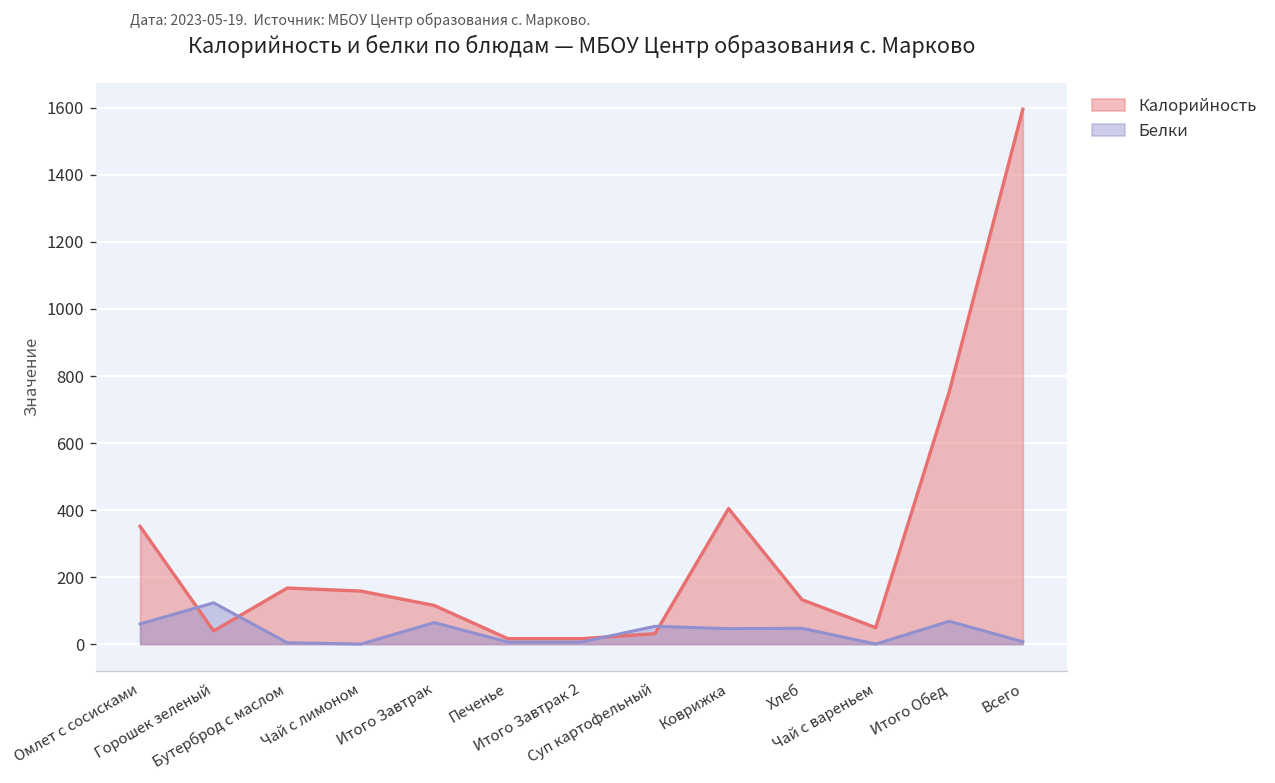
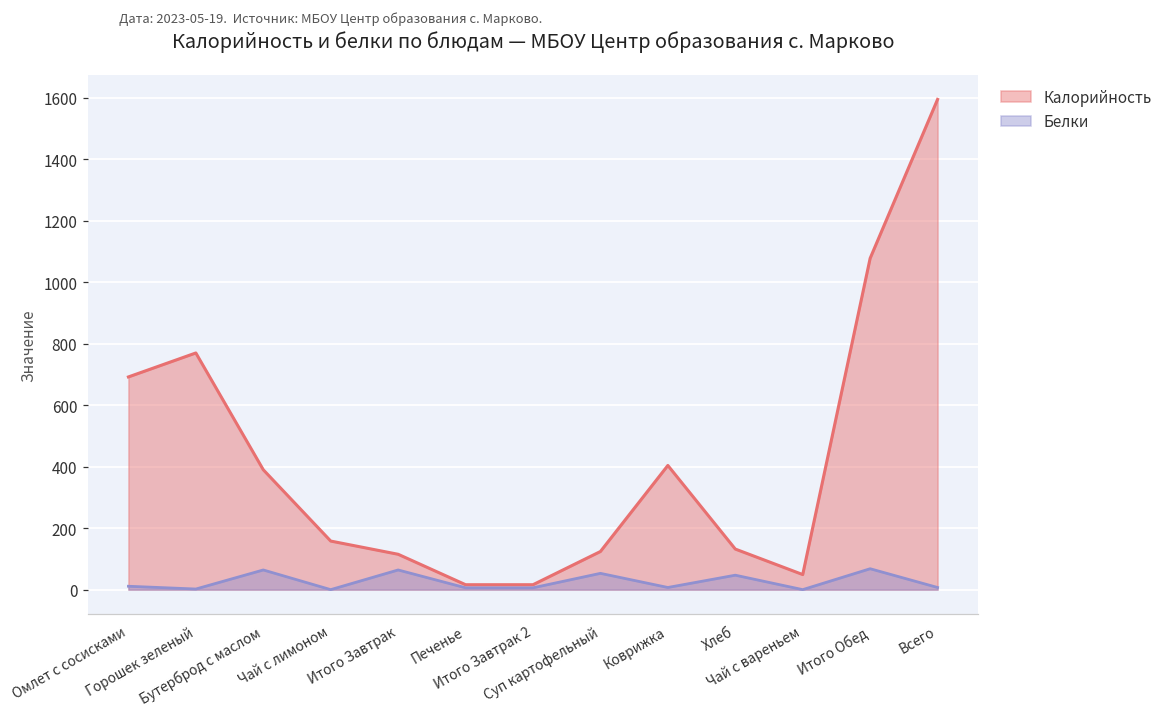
  {
    "Калорийность": {
-     "Омлет с сосисками": 350,
-     "Горошек зеленый": 40,
-     "Бутерброд с маслом": 170,
+     "Омлет с сосисками": 690,
+     "Горошек зеленый": 770,
+     "Бутерброд с маслом": 390,
      "Чай с лимоном": 160,
      "Итого Завтрак": 120,
      "Печенье": 20,
      "Итого Завтрак 2": 20,
-     "Суп картофельный": 30,
+     "Суп картофельный": 120,
      "Коврижка": 400,
      "Хлеб": 130,
      "Чай с вареньем": 50,
-     "Итого Обед": 750,
+     "Итого Обед": 1080,
      "Всего": 1600
    },
    "Белки": {
-     "Омлет с сосисками": 60,
-     "Горошек зеленый": 120,
-     "Бутерброд с маслом": 0,
+     "Омлет с сосисками": 10,
+     "Горошек зеленый": 0,
+     "Бутерброд с маслом": 60,
      "Чай с лимоном": 0,
      "Итого Завтрак": 60,
      "Печенье": 10,
      "Итого Завтрак 2": 10,
      "Суп картофельный": 50,
-     "Коврижка": 50,
+     "Коврижка": 10,
      "Хлеб": 50,
      "Чай с вареньем": 0,
      "Итого Обед": 70,
      "Всего": 10
    }
  }
